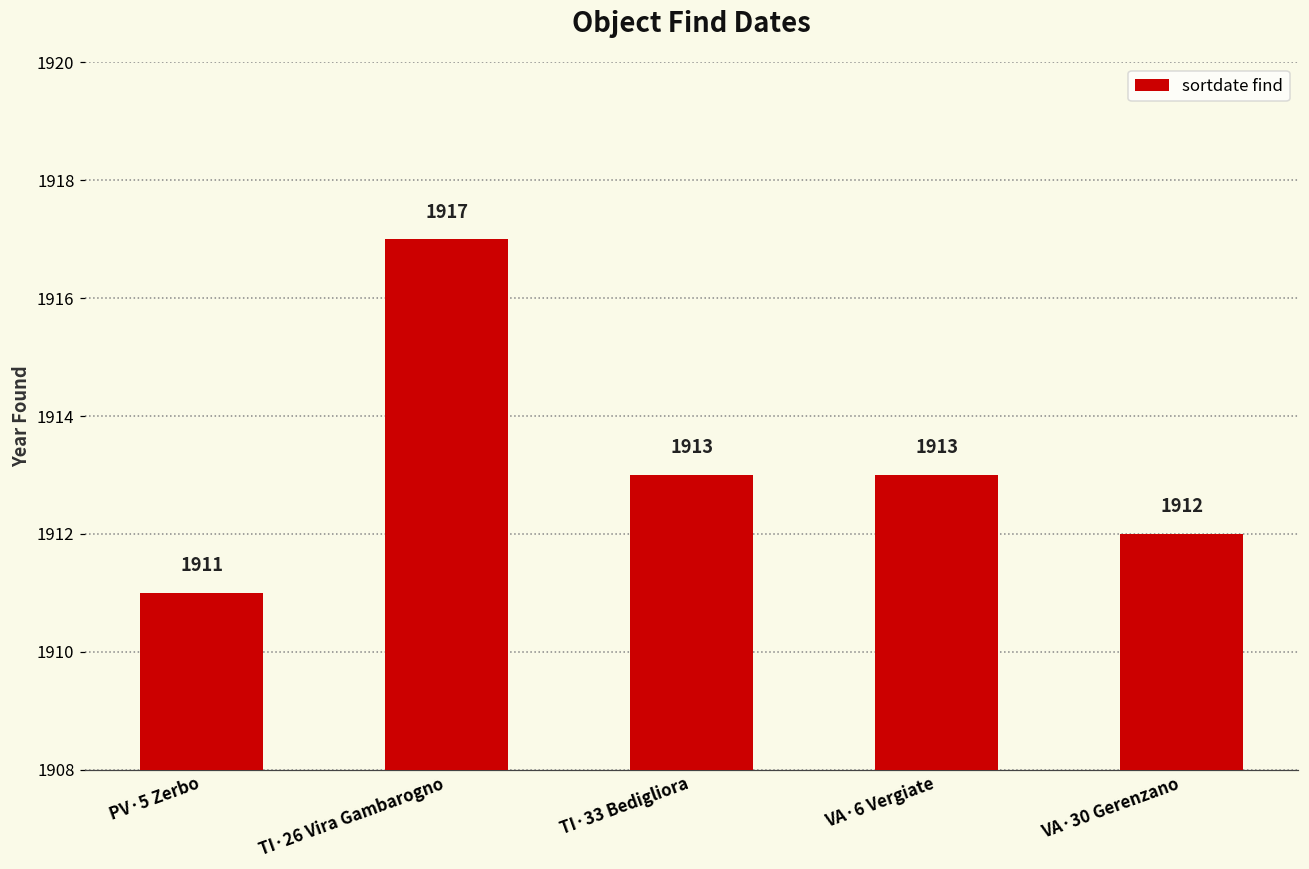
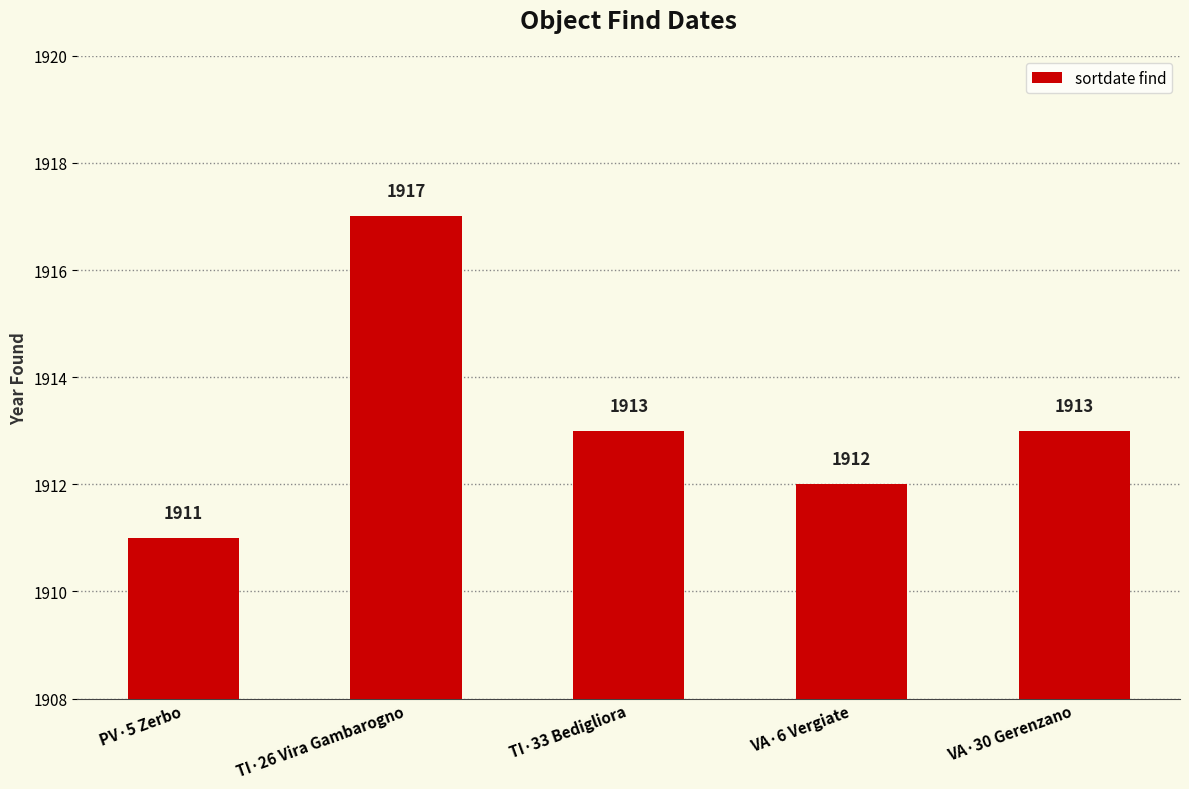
  {
    "PV·5 Zerbo": 1911,
    "TI·26 Vira Gambarogno": 1917,
    "TI·33 Bedigliora": 1913,
-   "VA·6 Vergiate": 1913,
-   "VA·30 Gerenzano": 1912
+   "VA·6 Vergiate": 1912,
+   "VA·30 Gerenzano": 1913
  }
